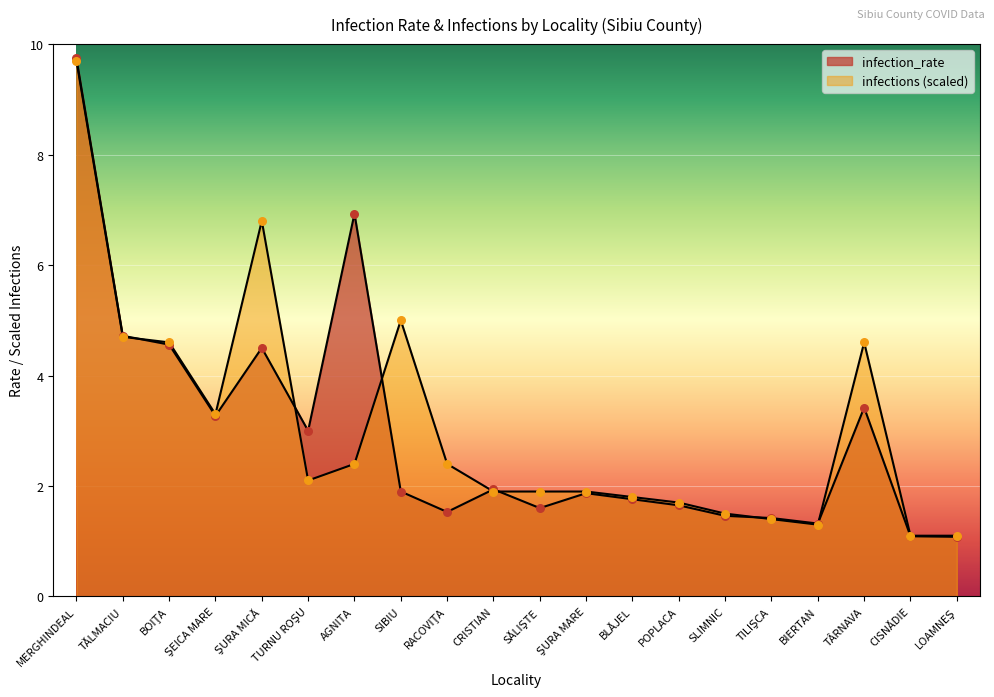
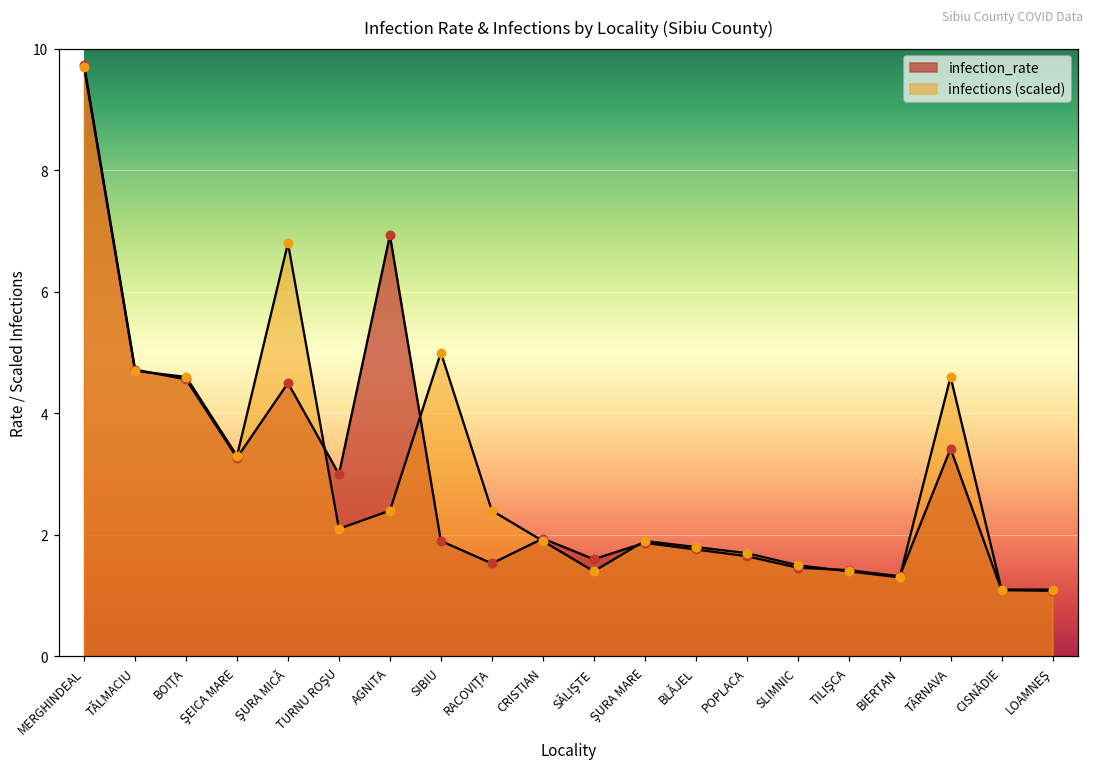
  {
    "infection_rate": {
      "ŞURA MICĂ": 4.5,
      "TURNU ROŞU": 3.0,
      "AGNITA": 6.9,
      "SIBIU": 1.9,
      "RACOVIŢA": 1.5,
      "SĂLIŞTE": 1.6,
      "POPLACA": 1.7,
      "TÂRNAVA": 3.4
    },
    "infections (scaled)": {
      "ŞURA MICĂ": 6.8,
      "TURNU ROŞU": 2.1,
      "AGNITA": 2.4,
      "SIBIU": 5.0,
      "RACOVIŢA": 2.4,
-     "SĂLIŞTE": 1.9,
+     "SĂLIŞTE": 1.4,
      "POPLACA": 1.7,
      "TÂRNAVA": 4.6
    }
  }
